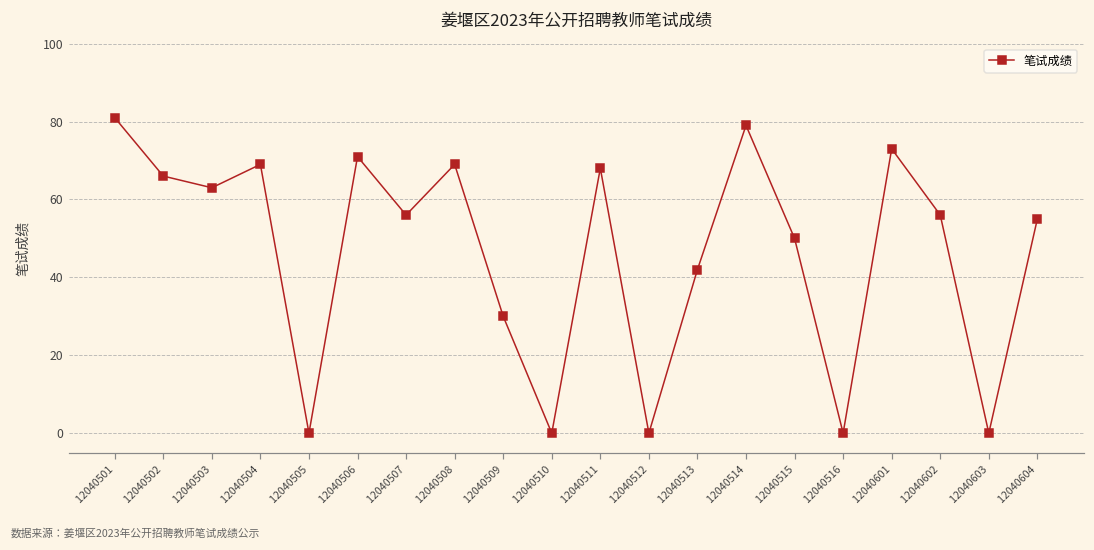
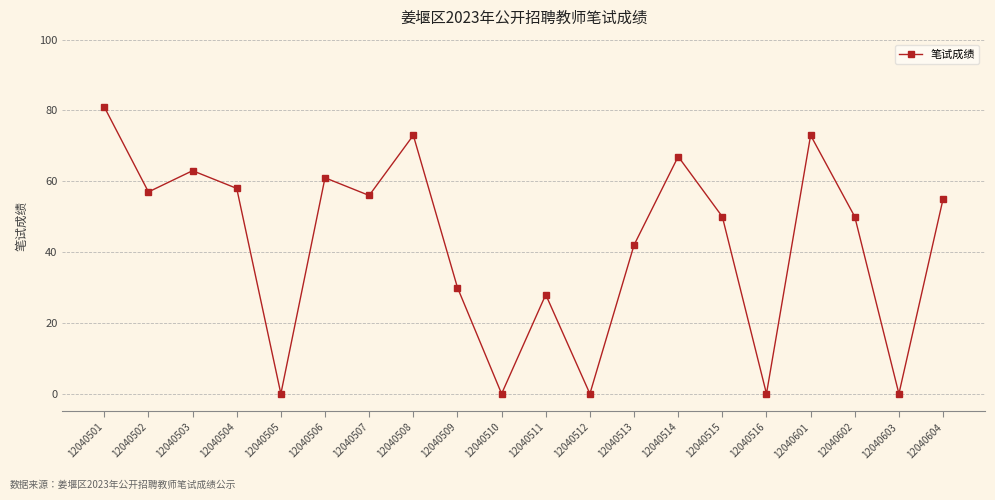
  {
    "12040501": 81,
-   "12040502": 66,
+   "12040502": 57,
    "12040503": 63,
-   "12040504": 69,
+   "12040504": 58,
    "12040505": 0,
-   "12040506": 71,
+   "12040506": 61,
    "12040507": 56,
-   "12040508": 69,
+   "12040508": 73,
    "12040509": 30,
    "12040510": 0,
-   "12040511": 68,
+   "12040511": 28,
    "12040512": 0,
    "12040513": 42,
-   "12040514": 79,
+   "12040514": 67,
    "12040515": 50,
    "12040516": 0,
    "12040601": 73,
-   "12040602": 56,
+   "12040602": 50,
    "12040603": 0,
    "12040604": 55
  }
